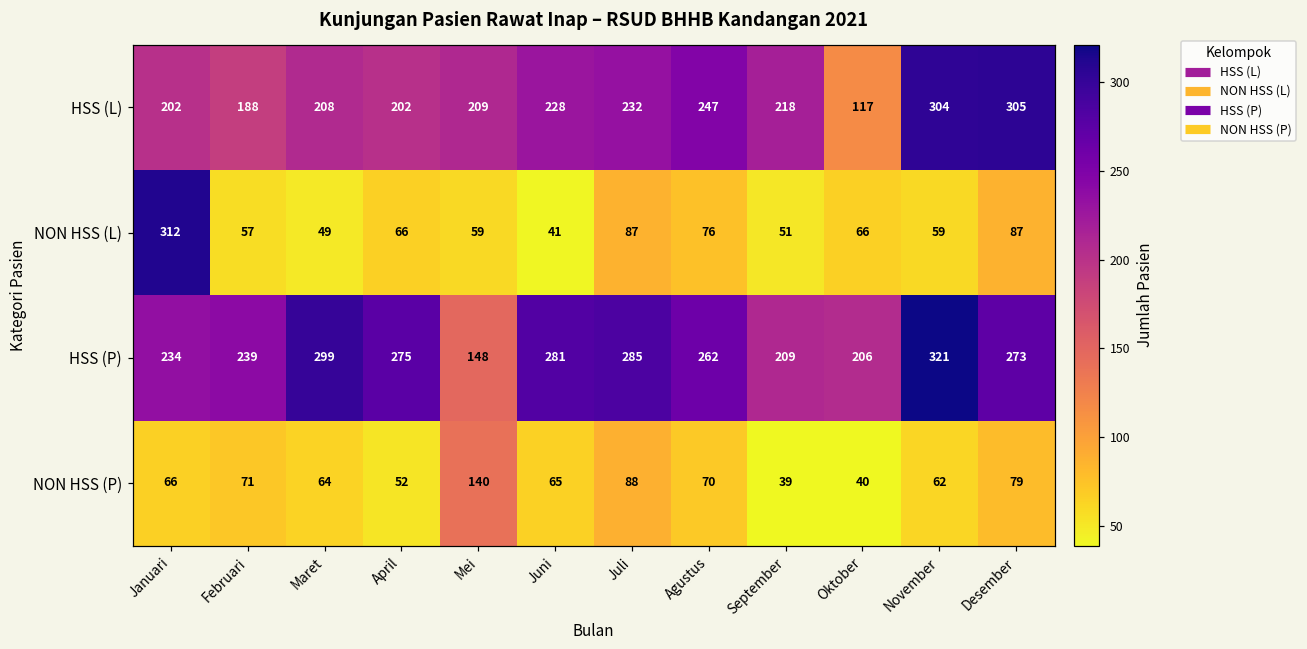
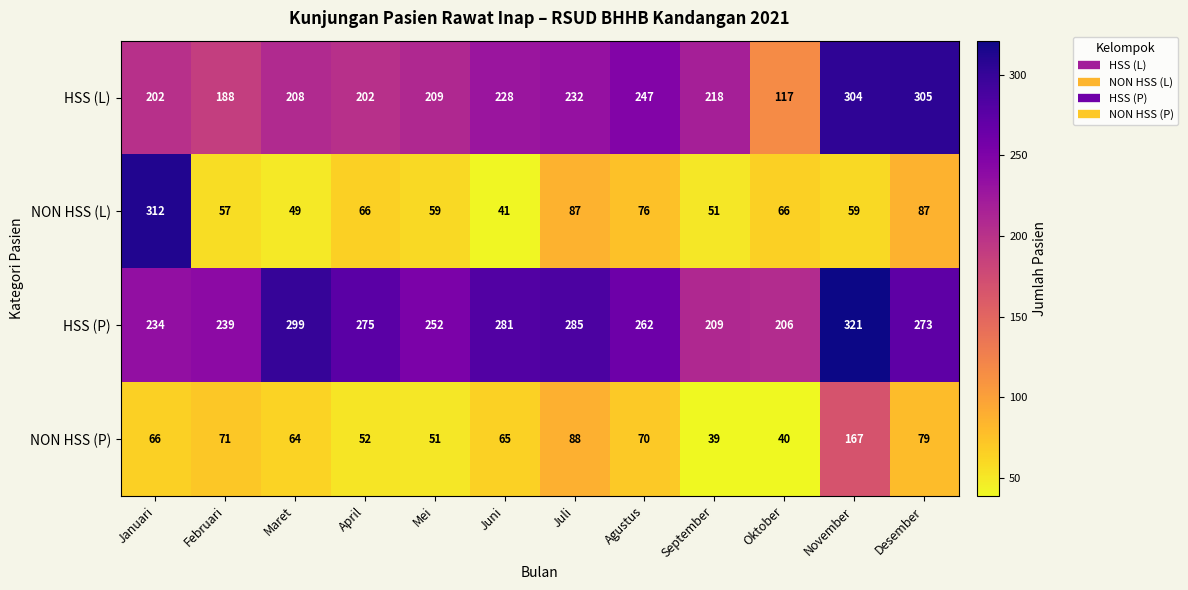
  {
    "HSS (L)": {
      "Januari": 202,
      "Februari": 188,
      "Maret": 208,
      "April": 202,
      "Mei": 209,
      "Juni": 228,
      "Juli": 232,
      "Agustus": 247,
      "September": 218,
      "Oktober": 117,
      "November": 304,
      "Desember": 305
    },
    "NON HSS (L)": {
      "Januari": 312,
      "Februari": 57,
      "Maret": 49,
      "April": 66,
      "Mei": 59,
      "Juni": 41,
      "Juli": 87,
      "Agustus": 76,
      "September": 51,
      "Oktober": 66,
      "November": 59,
      "Desember": 87
    },
    "HSS (P)": {
      "Januari": 234,
      "Februari": 239,
      "Maret": 299,
      "April": 275,
-     "Mei": 148,
+     "Mei": 252,
      "Juni": 281,
      "Juli": 285,
      "Agustus": 262,
      "September": 209,
      "Oktober": 206,
      "November": 321,
      "Desember": 273
    },
    "NON HSS (P)": {
      "Januari": 66,
      "Februari": 71,
      "Maret": 64,
      "April": 52,
-     "Mei": 140,
+     "Mei": 51,
      "Juni": 65,
      "Juli": 88,
      "Agustus": 70,
      "September": 39,
      "Oktober": 40,
-     "November": 62,
+     "November": 167,
      "Desember": 79
    }
  }
